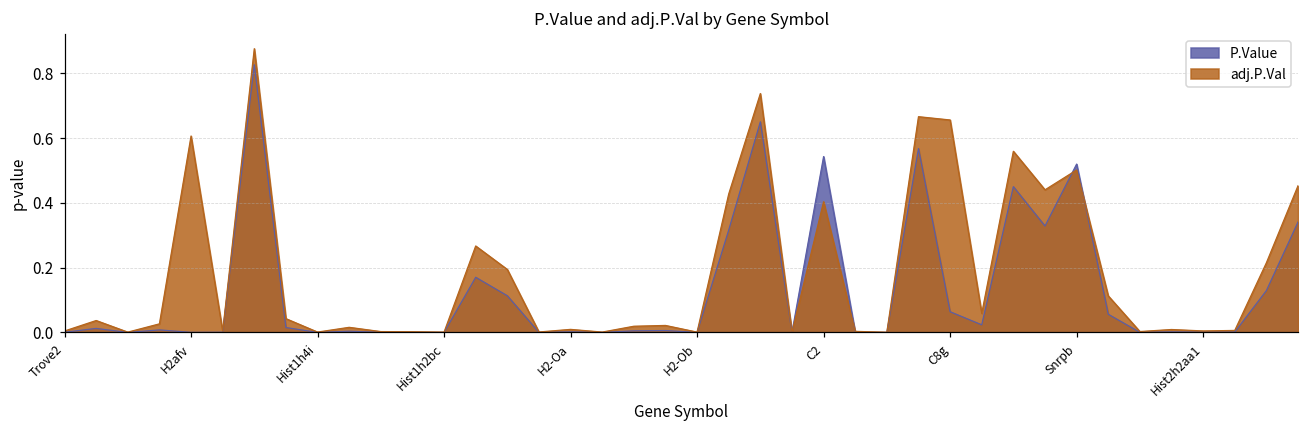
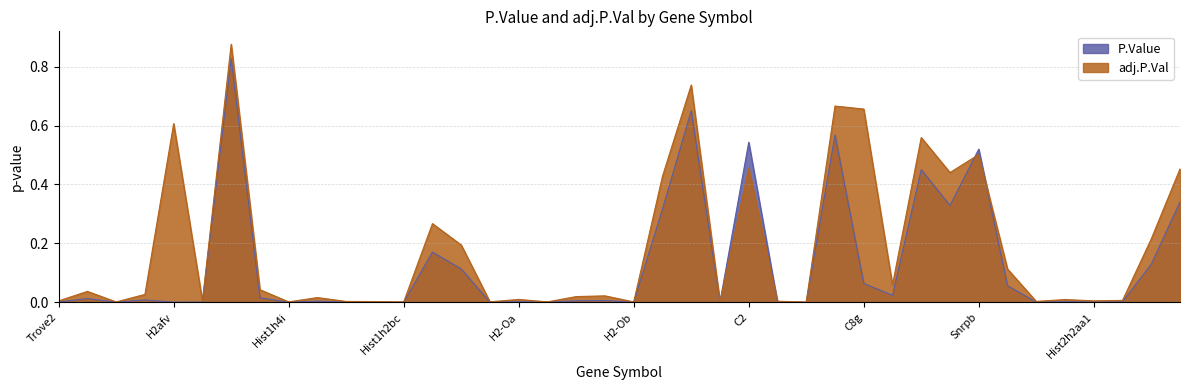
  {
    "P.Value": {
      "H2afv": 0.00,
      "C2": 0.54,
      "C8g": 0.06,
      "Snrpb": 0.52
    },
    "adj.P.Val": {
      "H2afv": 0.61,
-     "C2": 0.40,
+     "C2": 0.46,
      "C8g": 0.66,
      "Snrpb": 0.50
    }
  }
